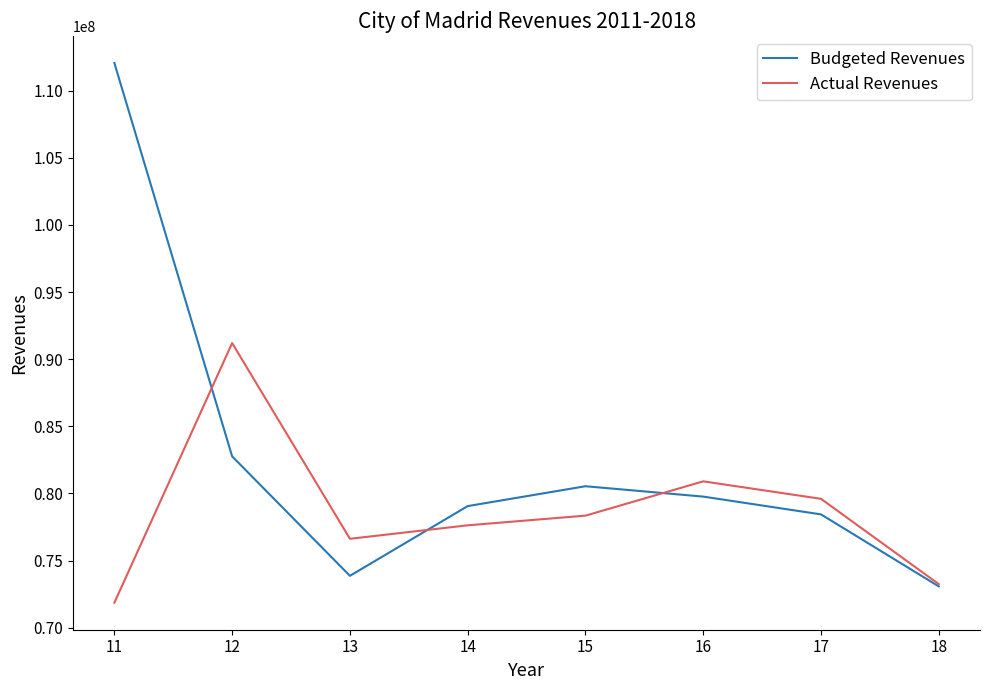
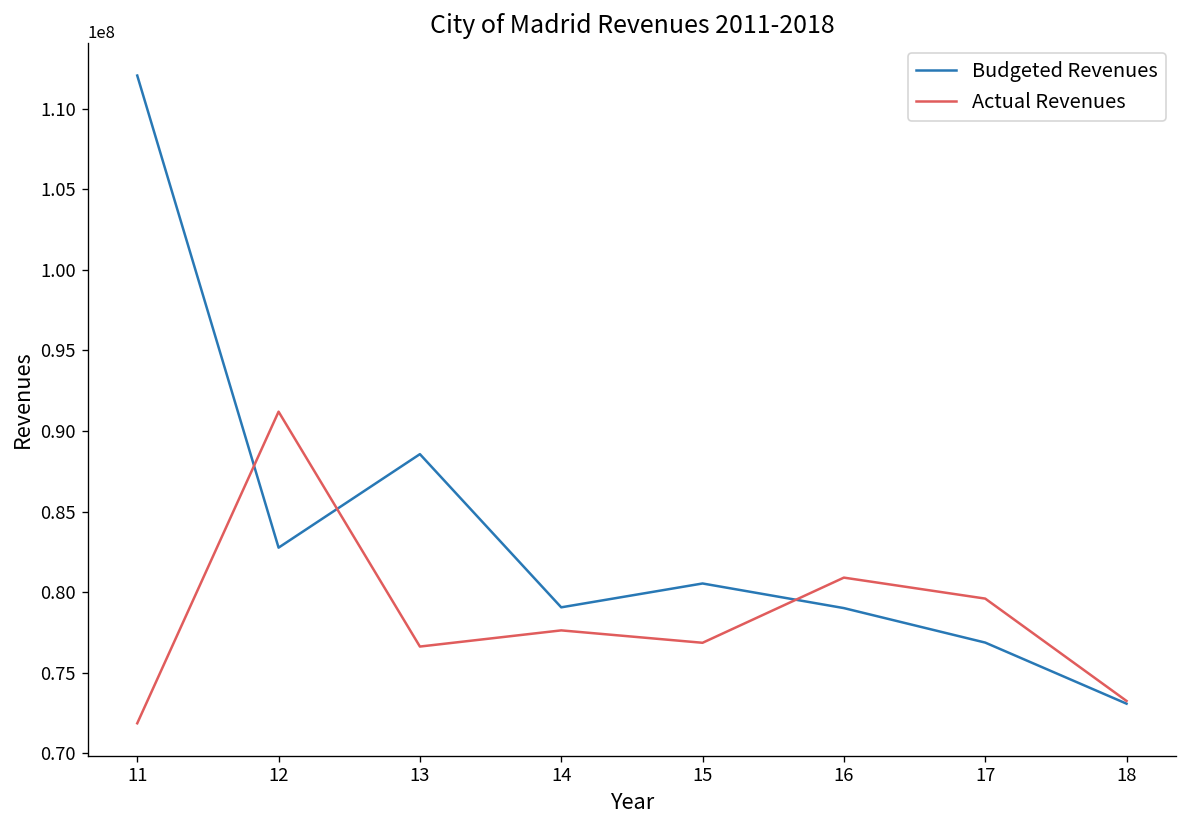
  {
    "Budgeted Revenues": {
      "11": 112100000,
      "12": 82800000,
-     "13": 73900000,
+     "13": 88600000,
      "14": 79100000,
      "15": 80500000,
-     "16": 79800000,
-     "17": 78400000
+     "16": 79000000,
+     "17": 76900000
    },
    "Actual Revenues": {
      "11": 71900000,
      "12": 91200000,
      "13": 76600000,
      "14": 77600000,
-     "15": 78300000,
+     "15": 76900000,
      "16": 80900000,
      "17": 79600000
    }
  }
